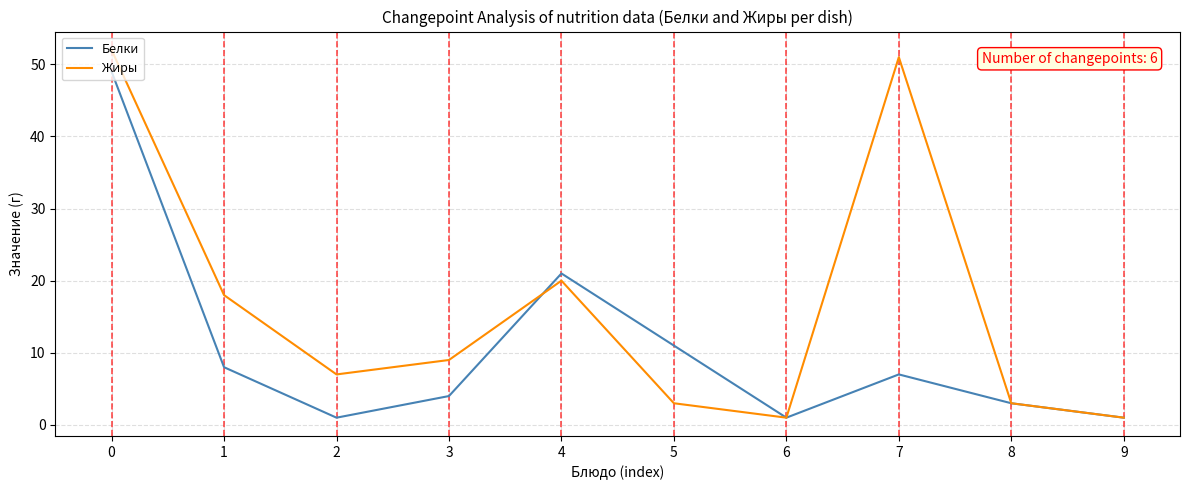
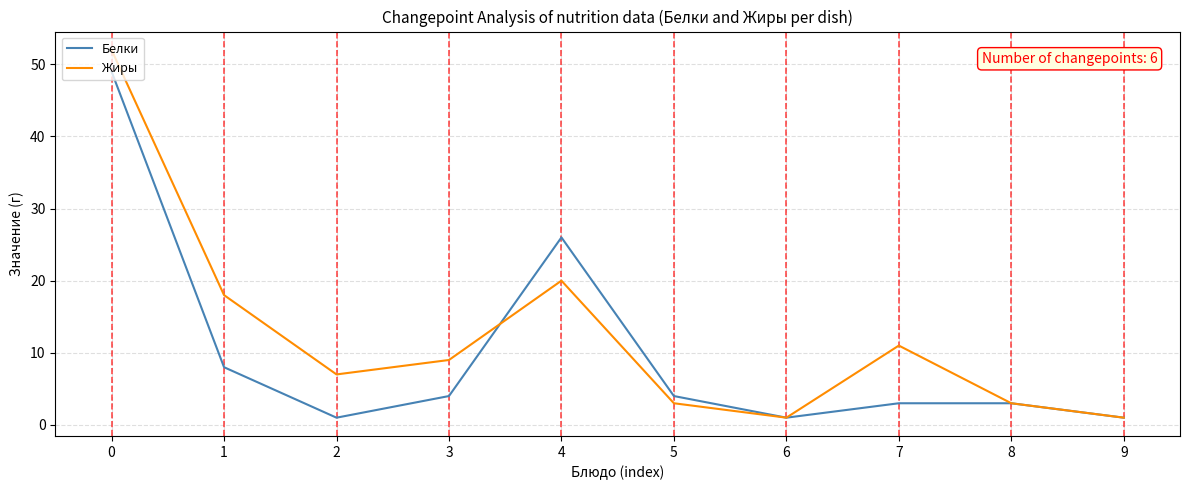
  {
    "Белки": {
      "1": 8,
      "2": 1,
      "3": 4,
-     "4": 21,
-     "5": 11,
-     "7": 7
+     "4": 26,
+     "5": 4,
+     "7": 3
    },
    "Жиры": {
      "1": 18,
      "2": 7,
      "3": 9,
      "4": 20,
      "5": 3,
-     "7": 51
+     "7": 11
    }
  }
